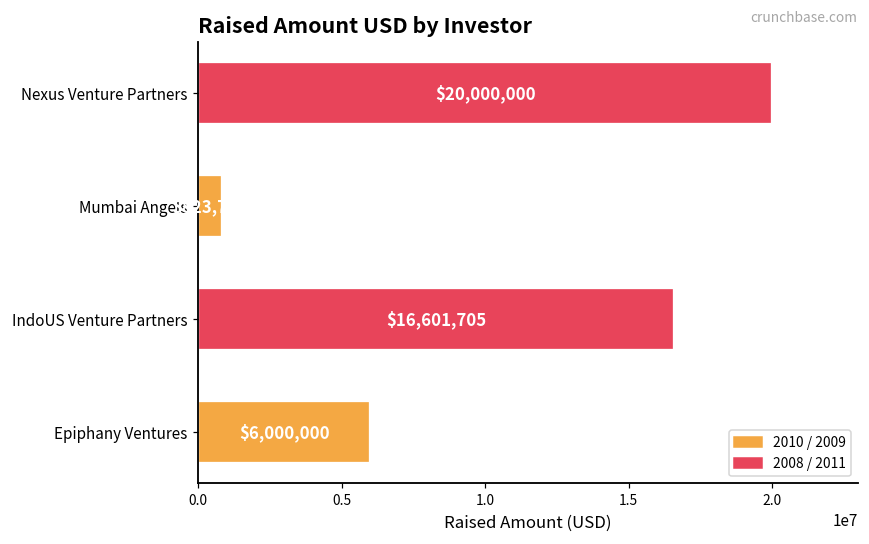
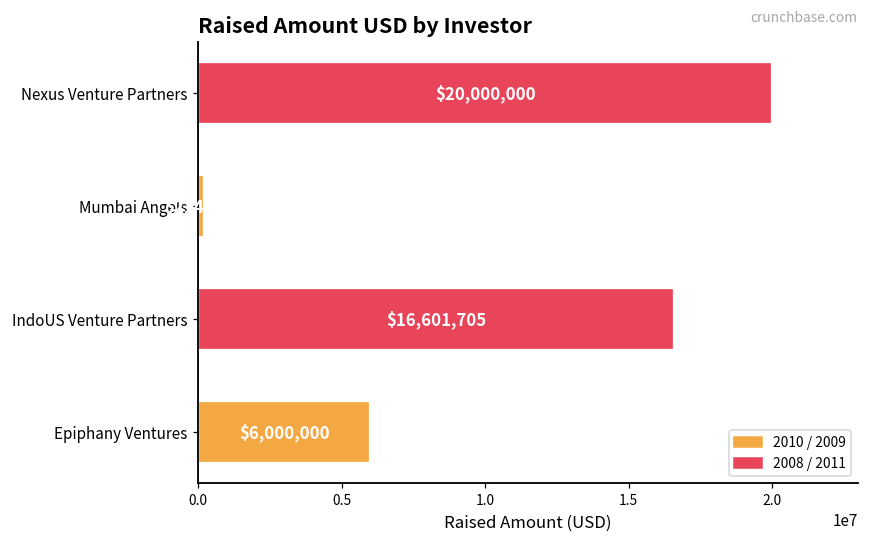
  {
-   "Mumbai Angels": 800000
+   "Mumbai Angels": 200000
  }
